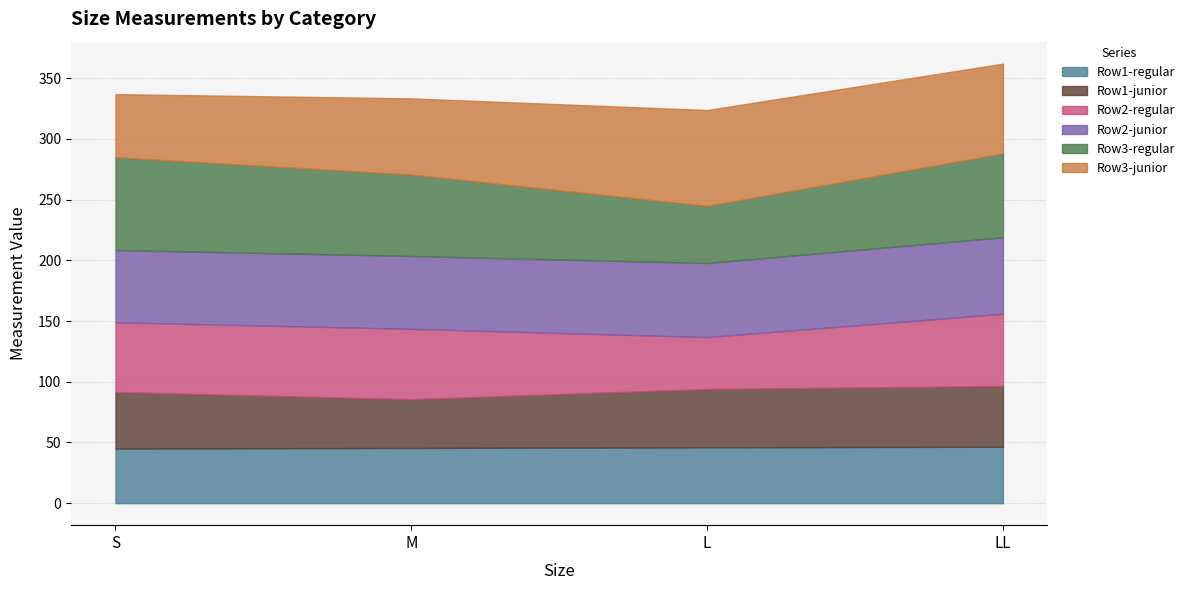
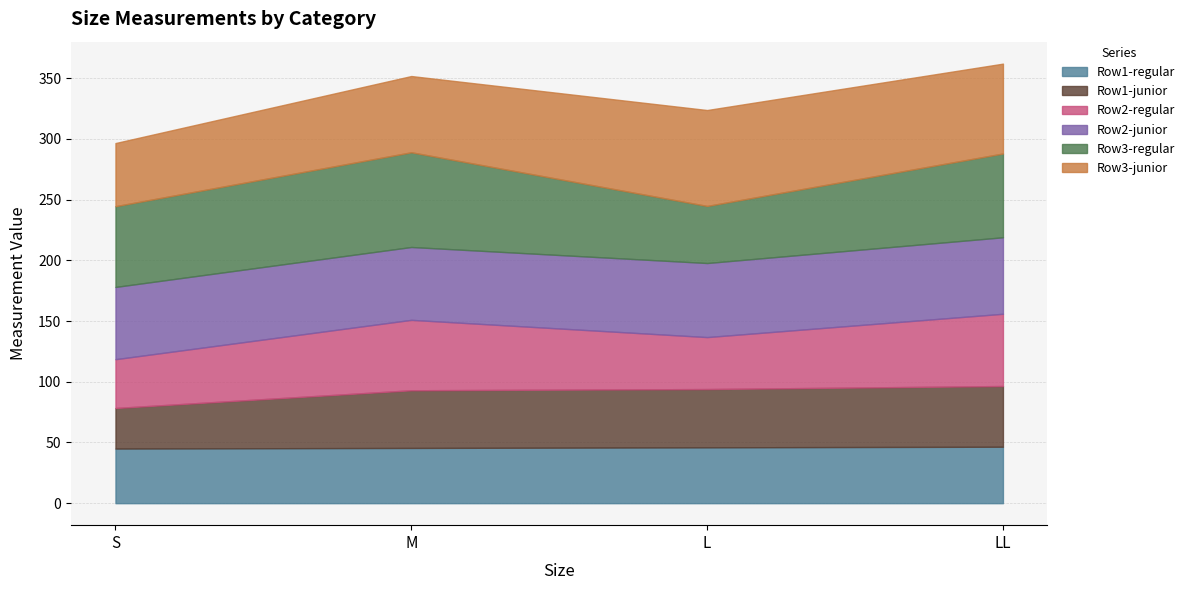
  {
    "Row1-junior": {
-     "S": 47,
-     "M": 40,
+     "S": 33,
+     "M": 48,
      "L": 48,
      "LL": 50
    },
    "Row2-regular": {
-     "S": 58,
+     "S": 40,
      "M": 58,
      "L": 43,
      "LL": 60
    },
    "Row3-regular": {
-     "S": 76,
-     "M": 67,
+     "S": 67,
+     "M": 78,
      "L": 47,
      "LL": 69
    },
    "Row3-junior": {
      "S": 52,
      "M": 63,
      "L": 79,
      "LL": 74
    }
  }
